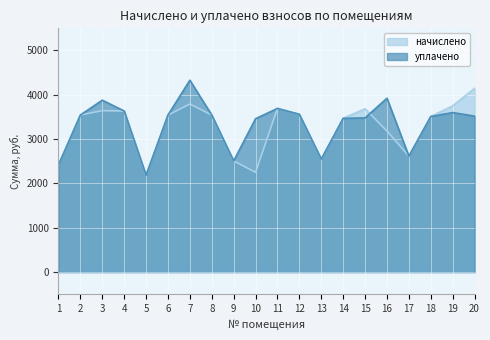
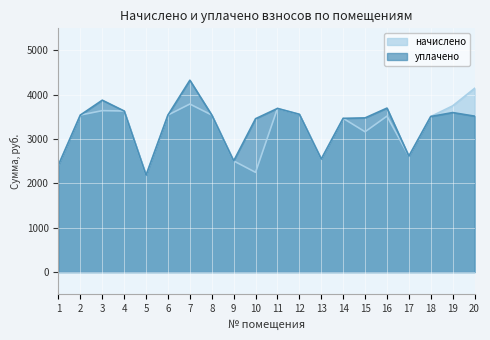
  {
    "начислено": {
      "3": 3600,
      "7": 3800,
      "10": 2300,
-     "15": 3700,
-     "16": 3200,
+     "15": 3200,
+     "16": 3500,
      "19": 3800,
      "20": 4100
    },
    "уплачено": {
      "3": 3900,
      "7": 4300,
      "10": 3500,
      "15": 3500,
-     "16": 3900,
+     "16": 3700,
      "19": 3600,
      "20": 3500
    }
  }
